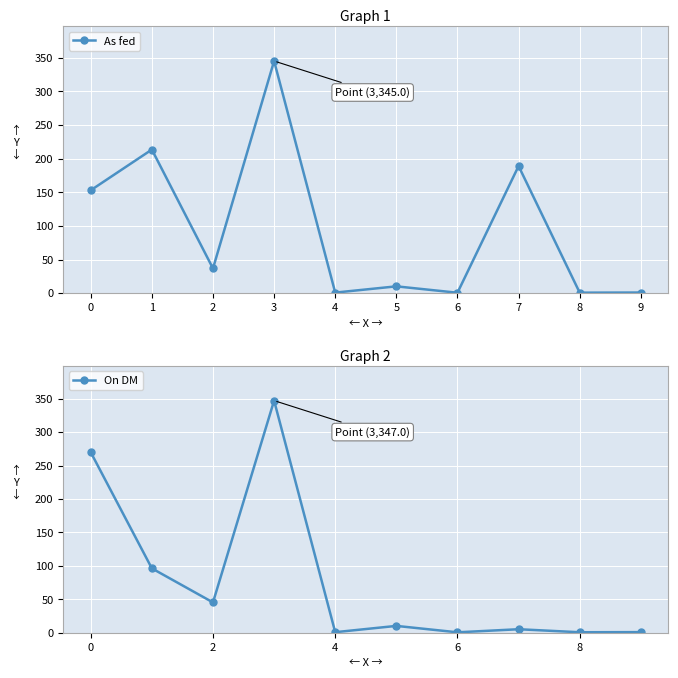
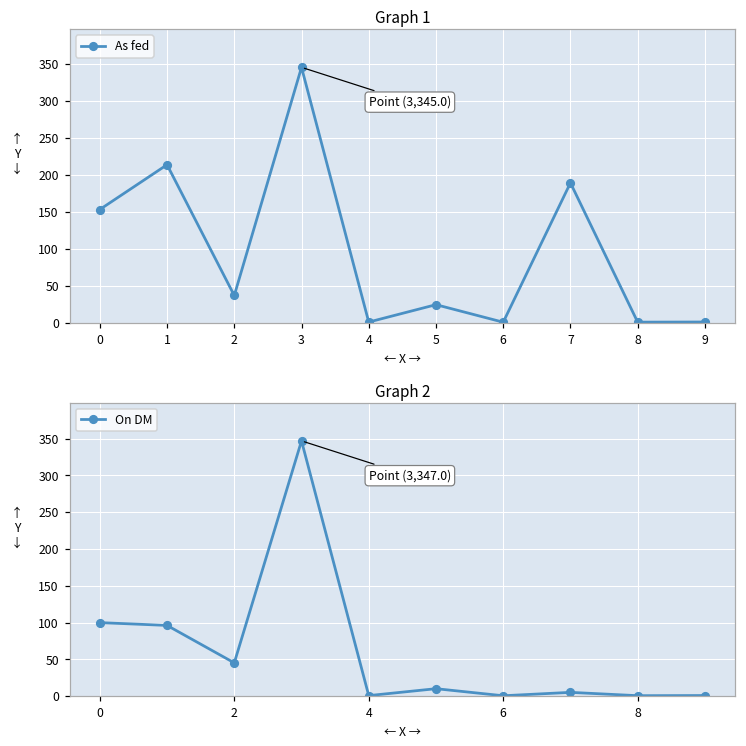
  {
    "Graph 1": {
      "0": 150,
      "1": 210,
      "2": 40,
      "4": 0,
-     "5": 10,
+     "5": 20,
      "6": 0,
      "7": 190,
      "8": 0,
      "9": 0
    },
    "Graph 2": {
-     "0": 270,
+     "0": 100,
      "2": 50,
      "4": 0,
      "6": 0,
      "8": 0
    }
  }
